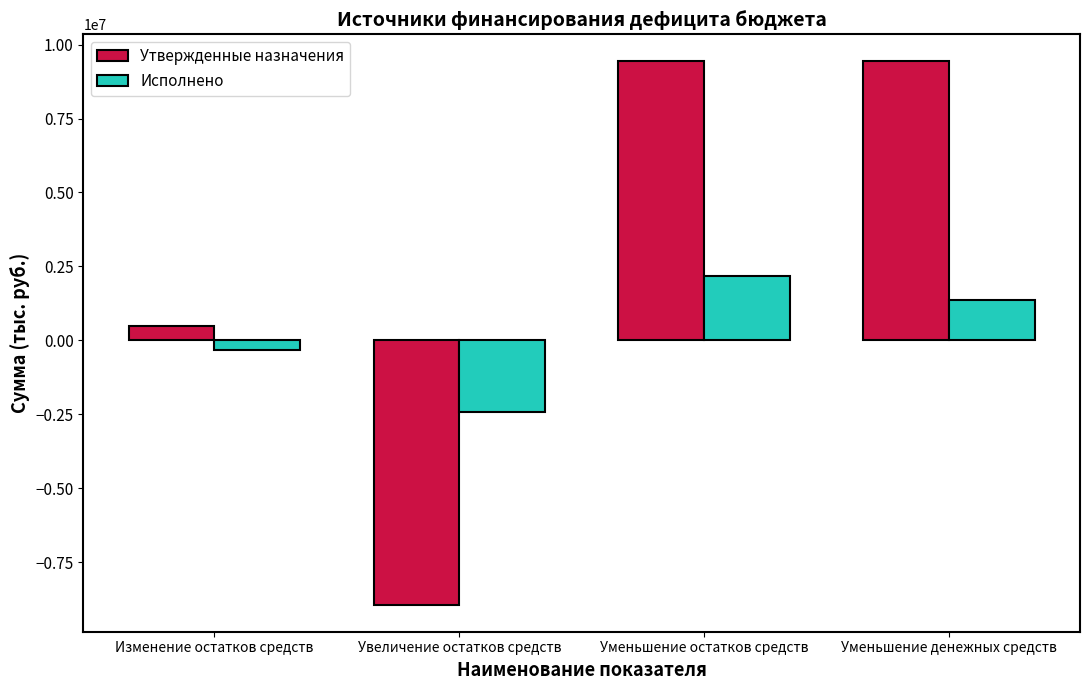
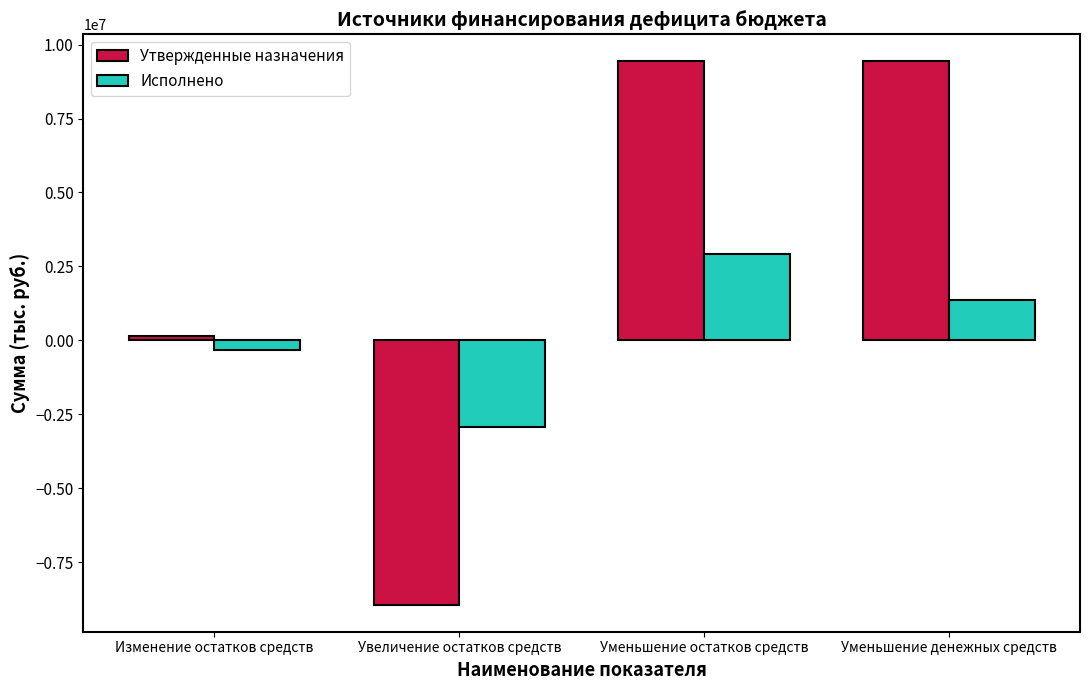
  {
    "Утвержденные назначения": {
-     "Изменение остатков средств": 500000,
+     "Изменение остатков средств": 100000,
      "Увеличение остатков средств": -8900000,
      "Уменьшение остатков средств": 9400000,
      "Уменьшение денежных средств": 9400000
    },
    "Исполнено": {
      "Изменение остатков средств": -300000,
-     "Увеличение остатков средств": -2400000,
-     "Уменьшение остатков средств": 2200000,
+     "Увеличение остатков средств": -2900000,
+     "Уменьшение остатков средств": 2900000,
      "Уменьшение денежных средств": 1400000
    }
  }
